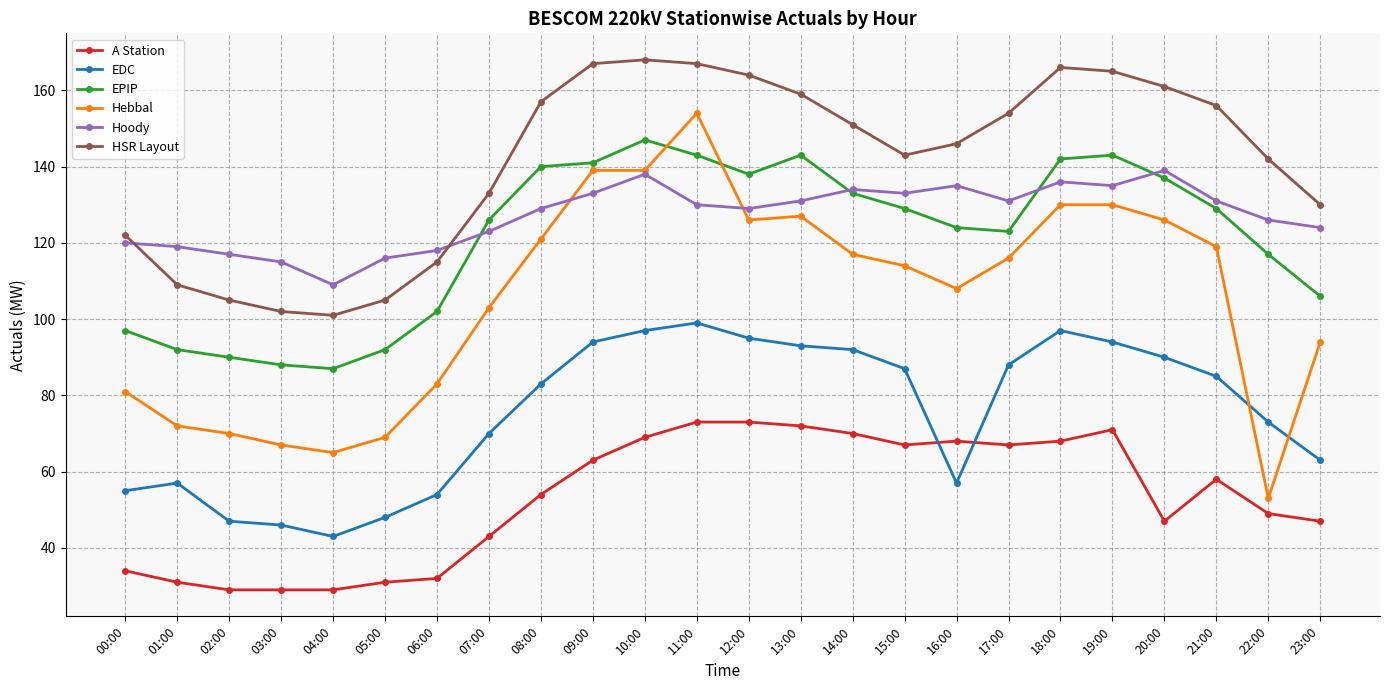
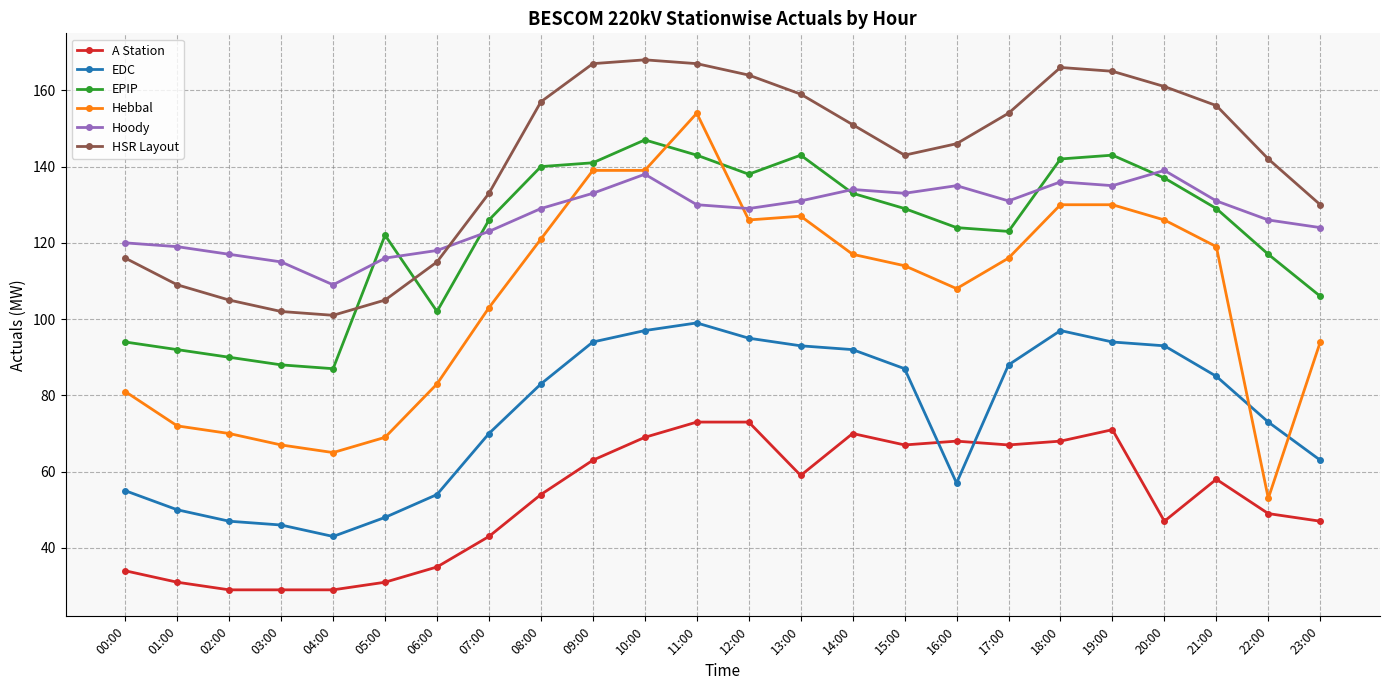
  {
    "A Station": {
      "00:00": 34,
      "01:00": 31,
      "02:00": 29,
      "03:00": 29,
      "04:00": 29,
      "05:00": 31,
-     "06:00": 32,
+     "06:00": 35,
      "07:00": 43,
      "08:00": 54,
      "09:00": 63,
      "10:00": 69,
      "11:00": 73,
      "12:00": 73,
-     "13:00": 72,
+     "13:00": 59,
      "14:00": 70,
      "15:00": 67,
      "16:00": 68,
      "17:00": 67,
      "18:00": 68,
      "19:00": 71,
      "20:00": 47,
      "21:00": 58,
      "22:00": 49,
      "23:00": 47
    },
    "EDC": {
      "00:00": 55,
-     "01:00": 57,
+     "01:00": 50,
      "02:00": 47,
      "03:00": 46,
      "04:00": 43,
      "05:00": 48,
      "06:00": 54,
      "07:00": 70,
      "08:00": 83,
      "09:00": 94,
      "10:00": 97,
      "11:00": 99,
      "12:00": 95,
      "13:00": 93,
      "14:00": 92,
      "15:00": 87,
      "16:00": 57,
      "17:00": 88,
      "18:00": 97,
      "19:00": 94,
-     "20:00": 90,
+     "20:00": 93,
      "21:00": 85,
      "22:00": 73,
      "23:00": 63
    },
    "EPIP": {
-     "00:00": 97,
+     "00:00": 94,
      "01:00": 92,
      "02:00": 90,
      "03:00": 88,
      "04:00": 87,
-     "05:00": 92,
+     "05:00": 122,
      "06:00": 102,
      "07:00": 126,
      "08:00": 140,
      "09:00": 141,
      "10:00": 147,
      "11:00": 143,
      "12:00": 138,
      "13:00": 143,
      "14:00": 133,
      "15:00": 129,
      "16:00": 124,
      "17:00": 123,
      "18:00": 142,
      "19:00": 143,
      "20:00": 137,
      "21:00": 129,
      "22:00": 117,
      "23:00": 106
    },
    "Hebbal": {
      "00:00": 81,
      "01:00": 72,
      "02:00": 70,
      "03:00": 67,
      "04:00": 65,
      "05:00": 69,
      "06:00": 83,
      "07:00": 103,
      "08:00": 121,
      "09:00": 139,
      "10:00": 139,
      "11:00": 154,
      "12:00": 126,
      "13:00": 127,
      "14:00": 117,
      "15:00": 114,
      "16:00": 108,
      "17:00": 116,
      "18:00": 130,
      "19:00": 130,
      "20:00": 126,
      "21:00": 119,
      "22:00": 53,
      "23:00": 94
    },
    "Hoody": {
      "00:00": 120,
      "01:00": 119,
      "02:00": 117,
      "03:00": 115,
      "04:00": 109,
      "05:00": 116,
      "06:00": 118,
      "07:00": 123,
      "08:00": 129,
      "09:00": 133,
      "10:00": 138,
      "11:00": 130,
      "12:00": 129,
      "13:00": 131,
      "14:00": 134,
      "15:00": 133,
      "16:00": 135,
      "17:00": 131,
      "18:00": 136,
      "19:00": 135,
      "20:00": 139,
      "21:00": 131,
      "22:00": 126,
      "23:00": 124
    },
    "HSR Layout": {
-     "00:00": 122,
+     "00:00": 116,
      "01:00": 109,
      "02:00": 105,
      "03:00": 102,
      "04:00": 101,
      "05:00": 105,
      "06:00": 115,
      "07:00": 133,
      "08:00": 157,
      "09:00": 167,
      "10:00": 168,
      "11:00": 167,
      "12:00": 164,
      "13:00": 159,
      "14:00": 151,
      "15:00": 143,
      "16:00": 146,
      "17:00": 154,
      "18:00": 166,
      "19:00": 165,
      "20:00": 161,
      "21:00": 156,
      "22:00": 142,
      "23:00": 130
    }
  }
